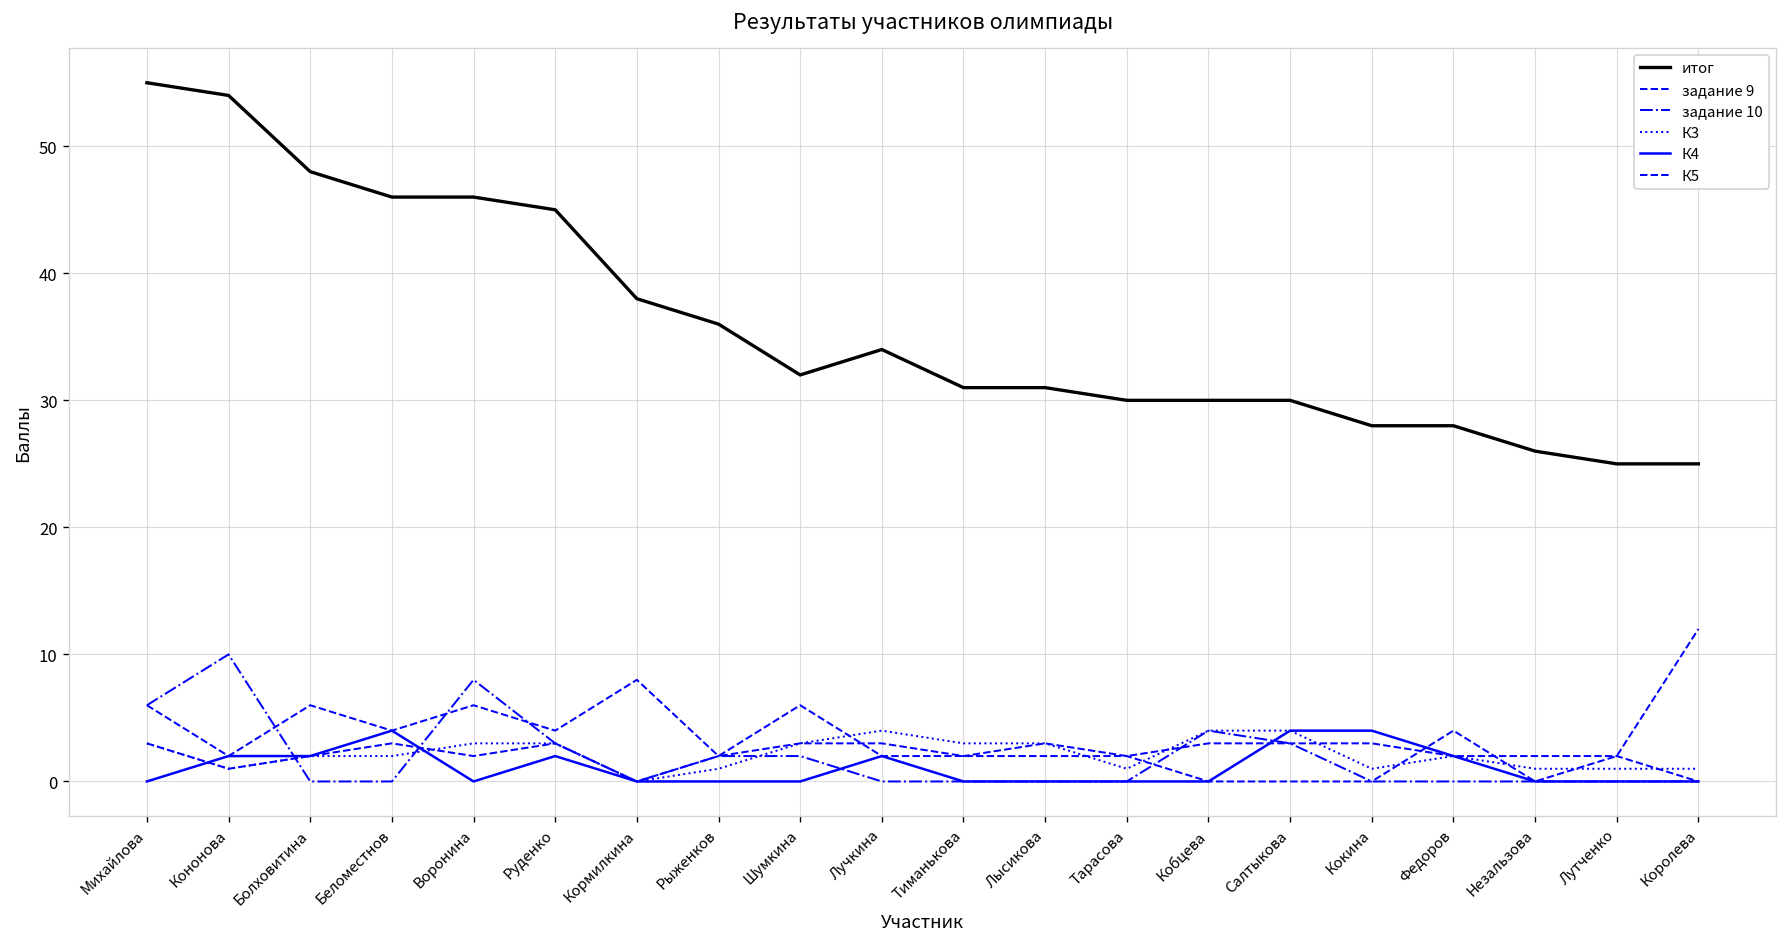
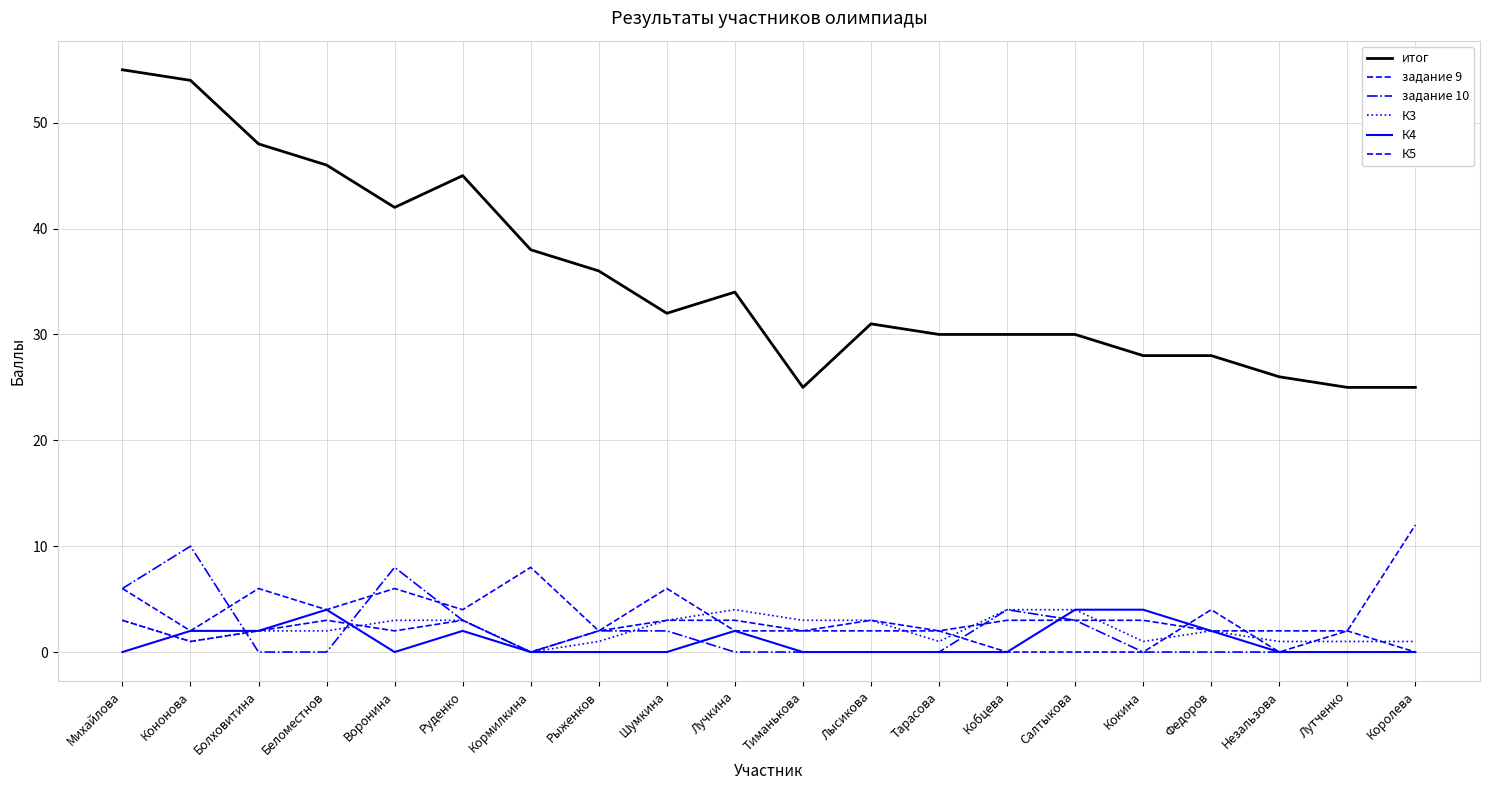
  {
    "итог": {
      "Михайлова": 55,
      "Кононова": 54,
      "Болховитина": 48,
      "Беломестнов": 46,
-     "Воронина": 46,
+     "Воронина": 42,
      "Руденко": 45,
      "Кормилкина": 38,
      "Рыженков": 36,
      "Шумкина": 32,
      "Лучкина": 34,
-     "Тиманькова": 31,
+     "Тиманькова": 25,
      "Лысикова": 31,
      "Тарасова": 30,
      "Кобцева": 30,
      "Салтыкова": 30,
      "Кокина": 28,
      "Федоров": 28,
      "Незальзова": 26,
      "Лутченко": 25,
      "Королева": 25
    }
  }
